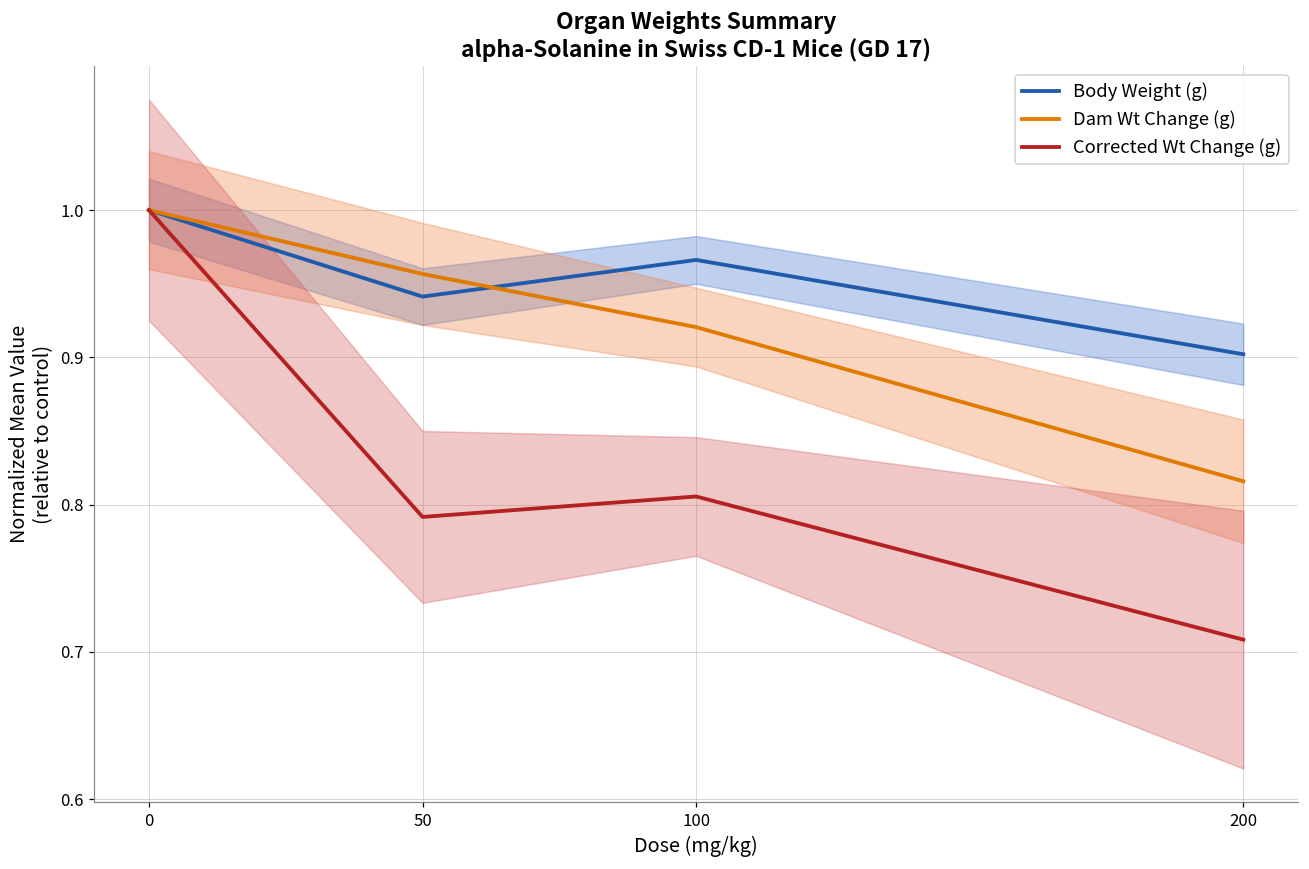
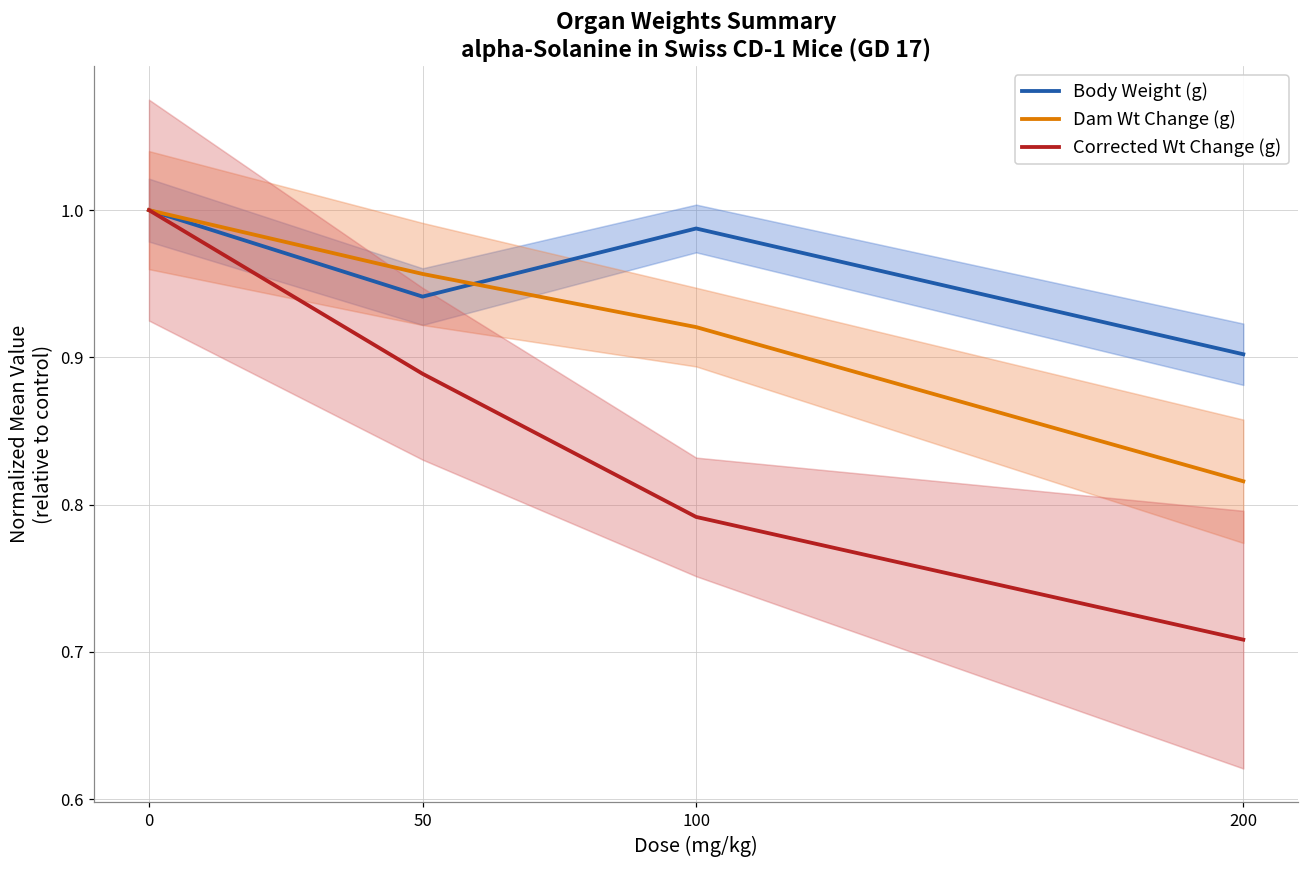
  {
    "Body Weight (g)": {
      "50": 0.941,
-     "100": 0.966,
+     "100": 0.988,
      "200": 0.902
    },
    "Dam Wt Change (g)": {
      "50": 0.957,
      "100": 0.921,
      "200": 0.816
    },
    "Corrected Wt Change (g)": {
-     "50": 0.792,
-     "100": 0.806,
+     "50": 0.889,
+     "100": 0.792,
      "200": 0.708
    }
  }
